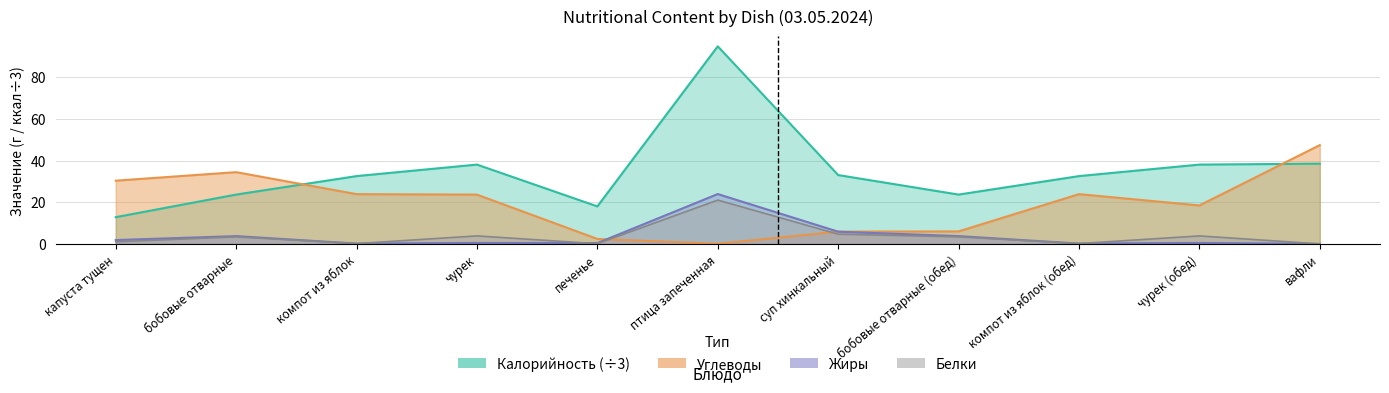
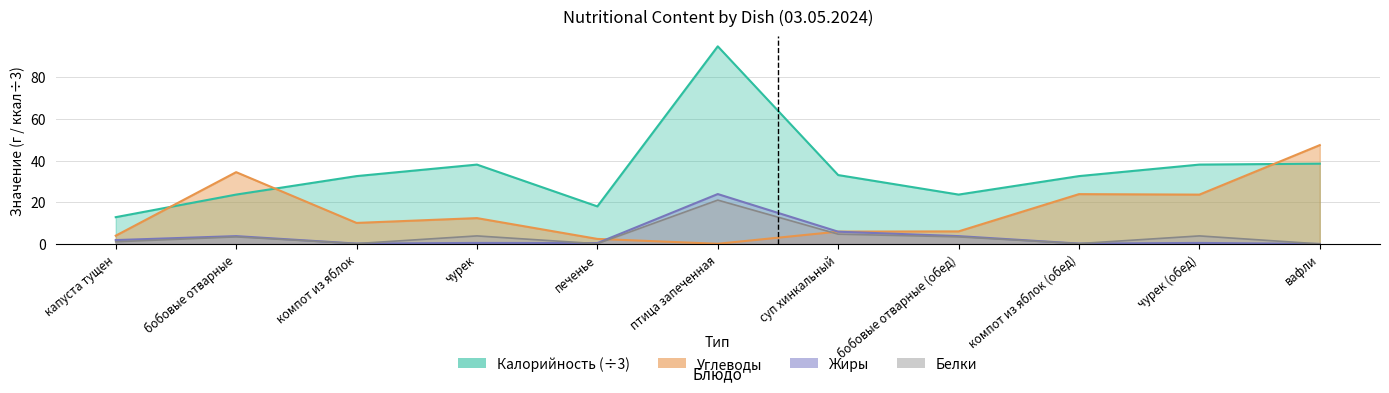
  {
    "Углеводы": {
-     "капуста тущен": 30,
+     "капуста тущен": 4,
      "бобовые отварные": 34,
-     "компот из яблок": 24,
-     "чурек": 24,
+     "компот из яблок": 10,
+     "чурек": 12,
      "печенье": 2,
      "птица запеченная": 0,
      "бобовые отварные (обед)": 6,
      "компот из яблок (обед)": 24,
-     "чурек (обед)": 18,
+     "чурек (обед)": 24,
      "вафли": 47
    }
  }
